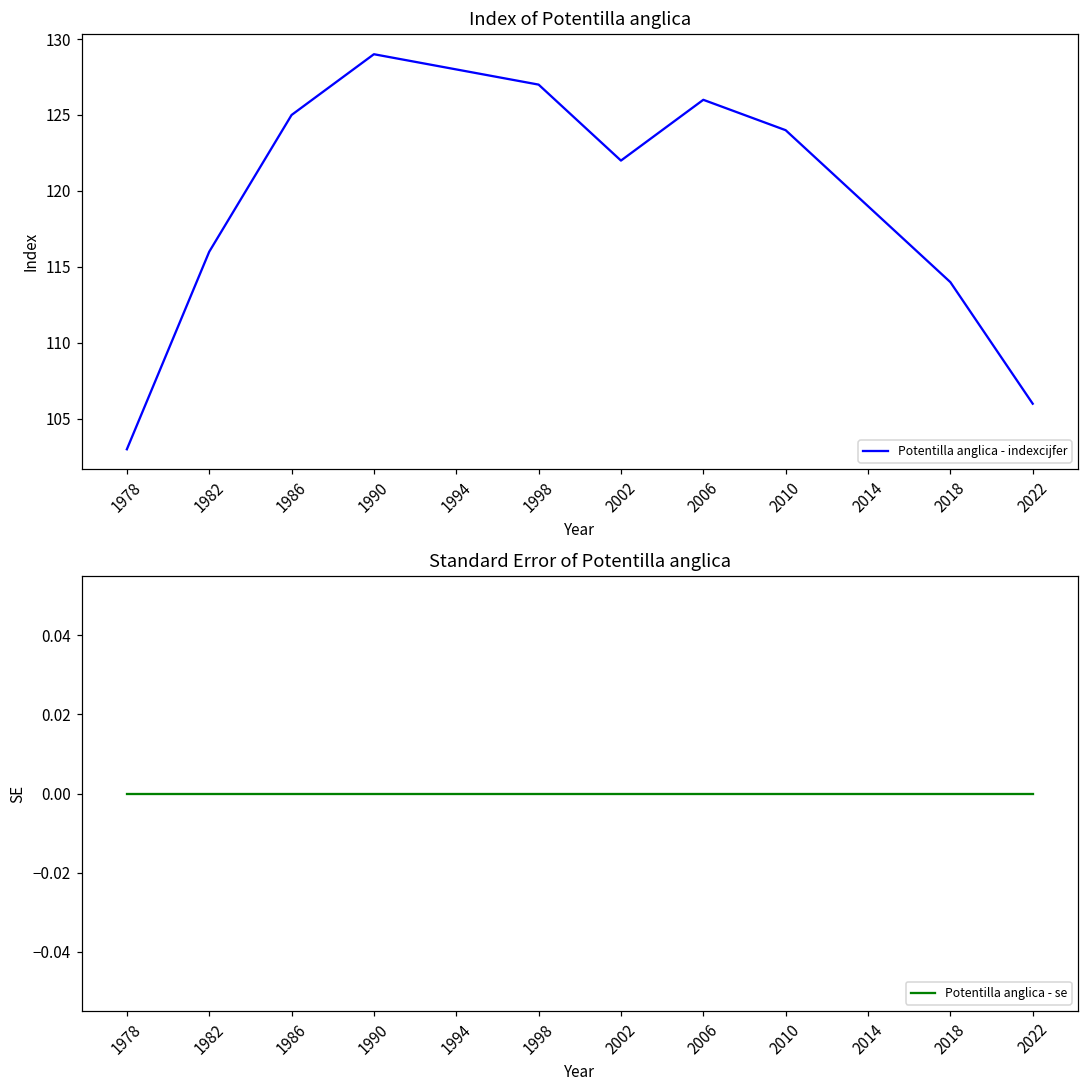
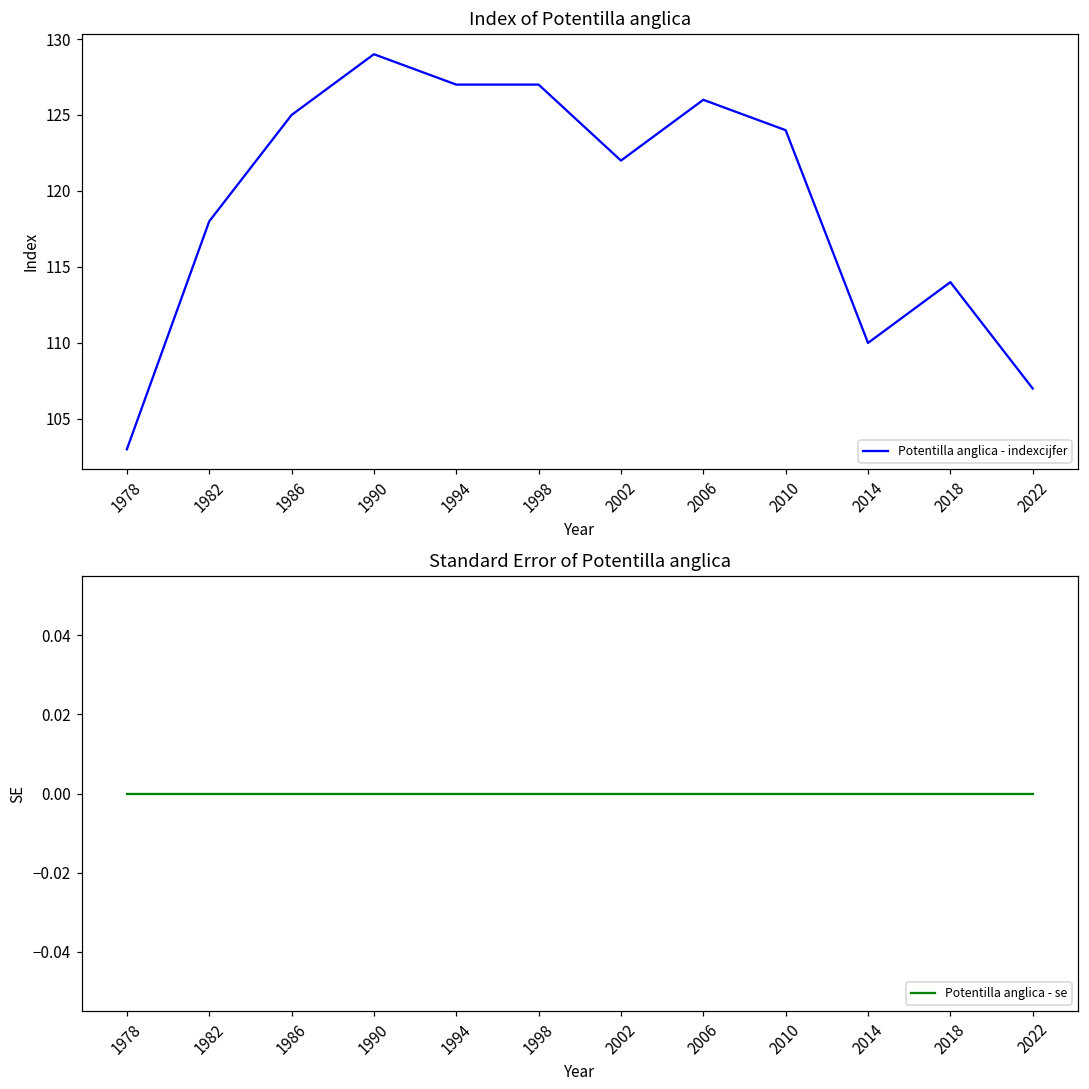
  {
    "Index of Potentilla anglica": {
      "1978": 103,
-     "1982": 116,
+     "1982": 118,
      "1986": 125,
      "1990": 129,
-     "1994": 128,
+     "1994": 127,
      "1998": 127,
      "2002": 122,
      "2006": 126,
      "2010": 124,
-     "2014": 119,
+     "2014": 110,
      "2018": 114,
-     "2022": 106
+     "2022": 107
    },
    "Standard Error of Potentilla anglica": {
      "1978": 0.000,
      "1982": 0.000,
      "1986": 0.000,
      "1990": 0.000,
      "1994": 0.000,
      "1998": 0.000,
      "2002": 0.000,
      "2006": 0.000,
      "2010": 0.000,
      "2014": 0.000,
      "2018": 0.000,
      "2022": 0.000
    }
  }
